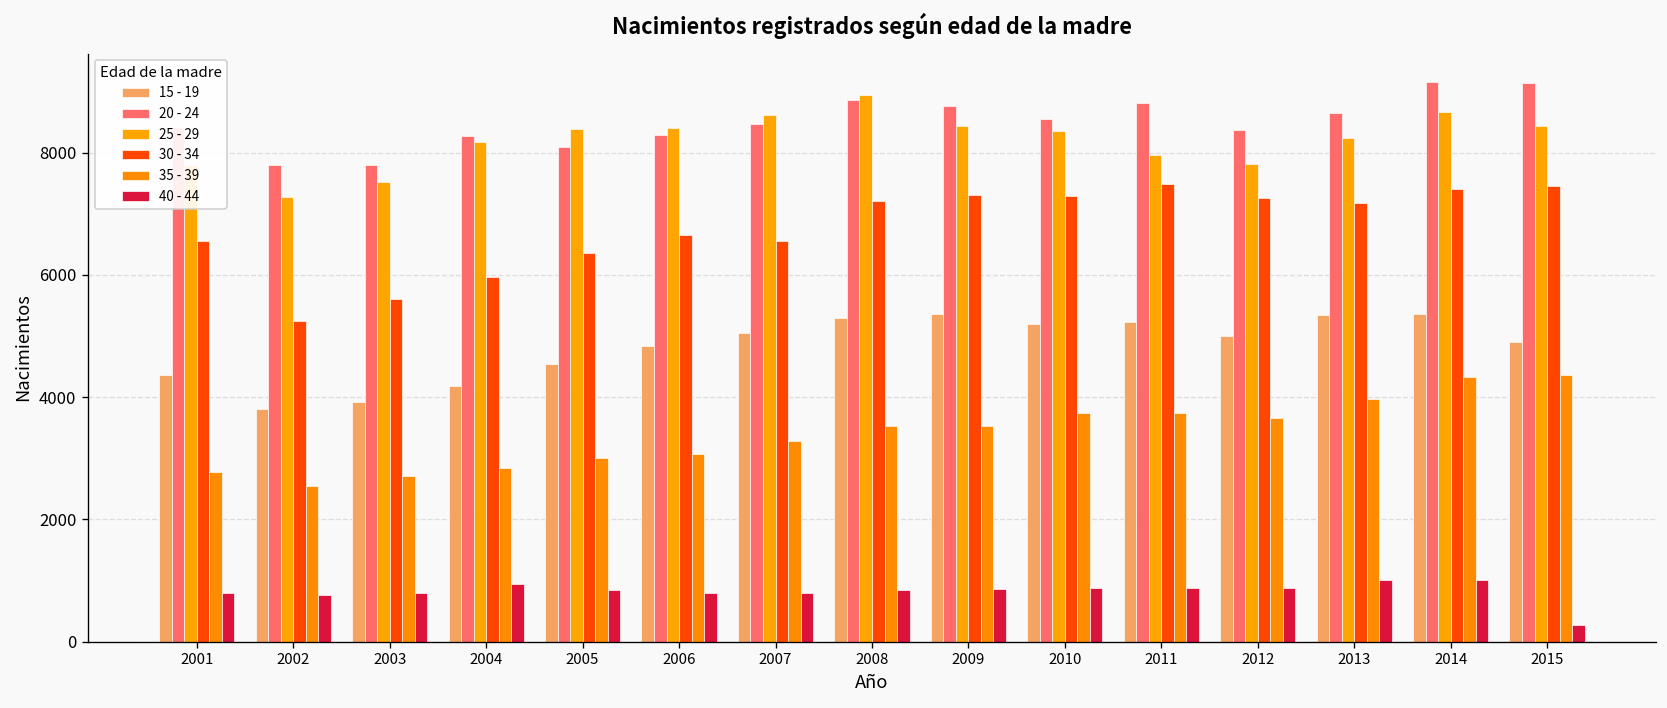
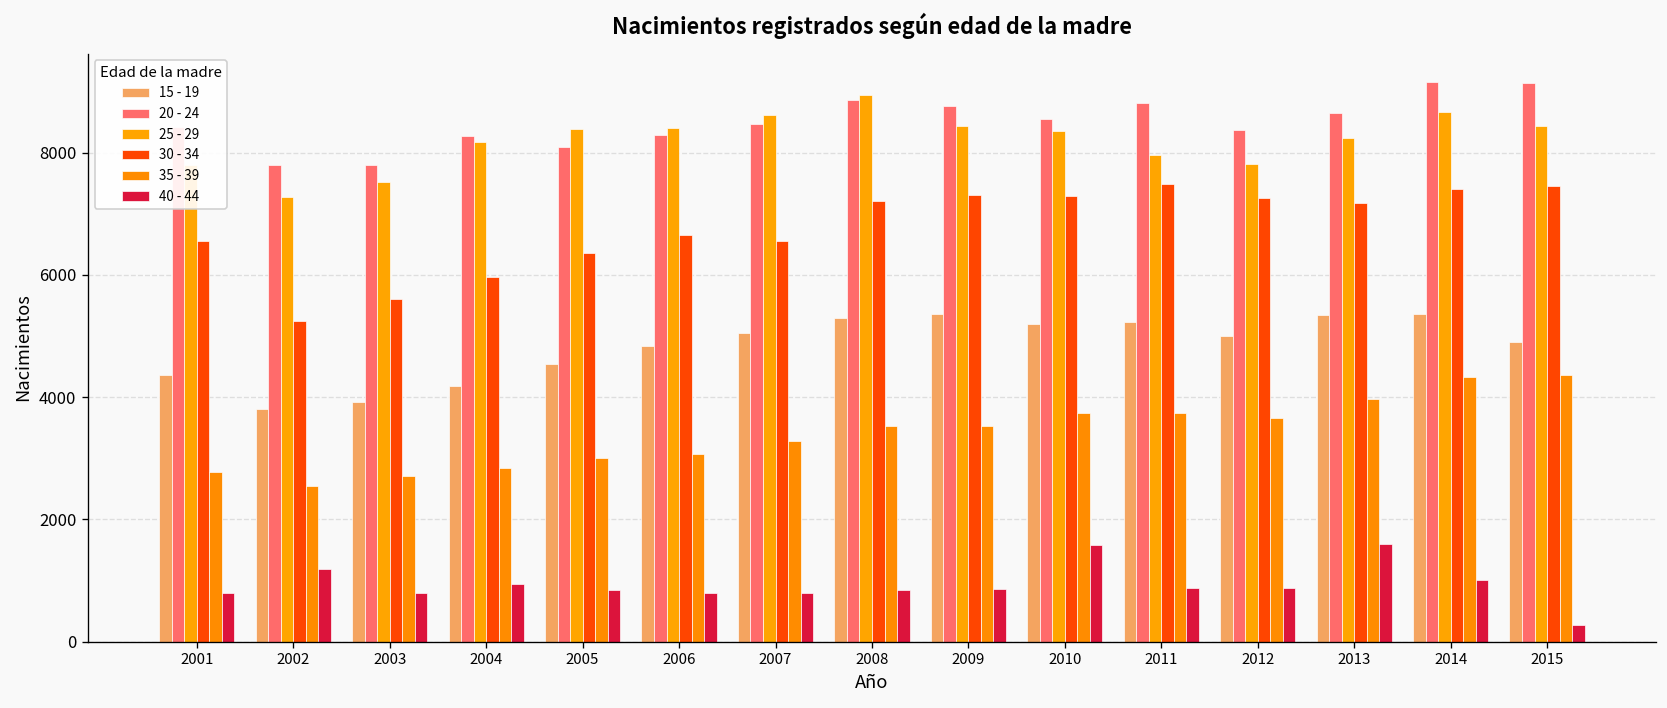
  {
    "30 - 34": {
      "2001": 6600,
      "2002": 5200,
      "2003": 5600,
      "2004": 6000,
      "2005": 6400,
      "2006": 6600,
      "2007": 6600,
      "2008": 7200,
      "2009": 7300,
      "2010": 7300,
      "2011": 7500,
      "2012": 7300,
      "2013": 7200,
      "2014": 7400,
      "2015": 7400
    },
    "40 - 44": {
      "2001": 800,
-     "2002": 800,
+     "2002": 1200,
      "2003": 800,
      "2004": 900,
      "2005": 800,
      "2006": 800,
      "2007": 800,
      "2008": 800,
      "2009": 900,
-     "2010": 900,
+     "2010": 1600,
      "2011": 900,
      "2012": 900,
-     "2013": 1000,
+     "2013": 1600,
      "2014": 1000,
      "2015": 300
    }
  }
